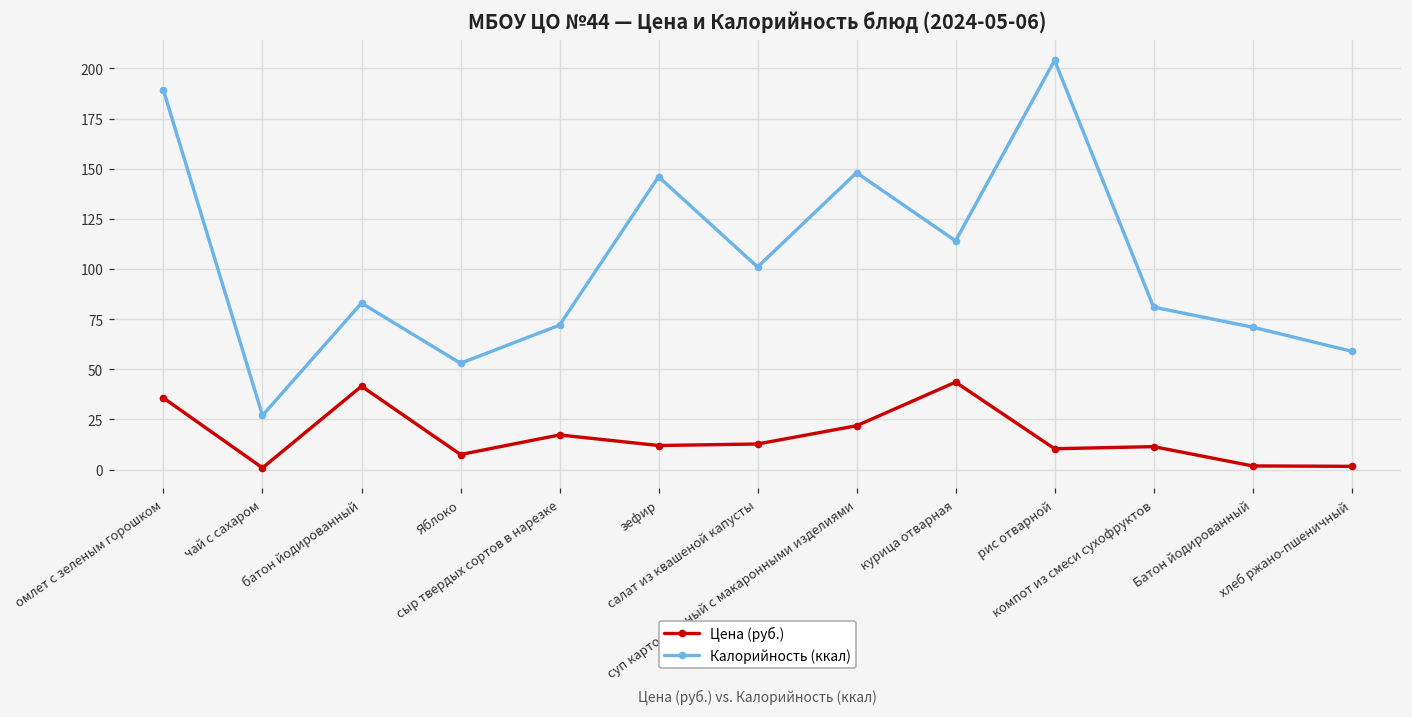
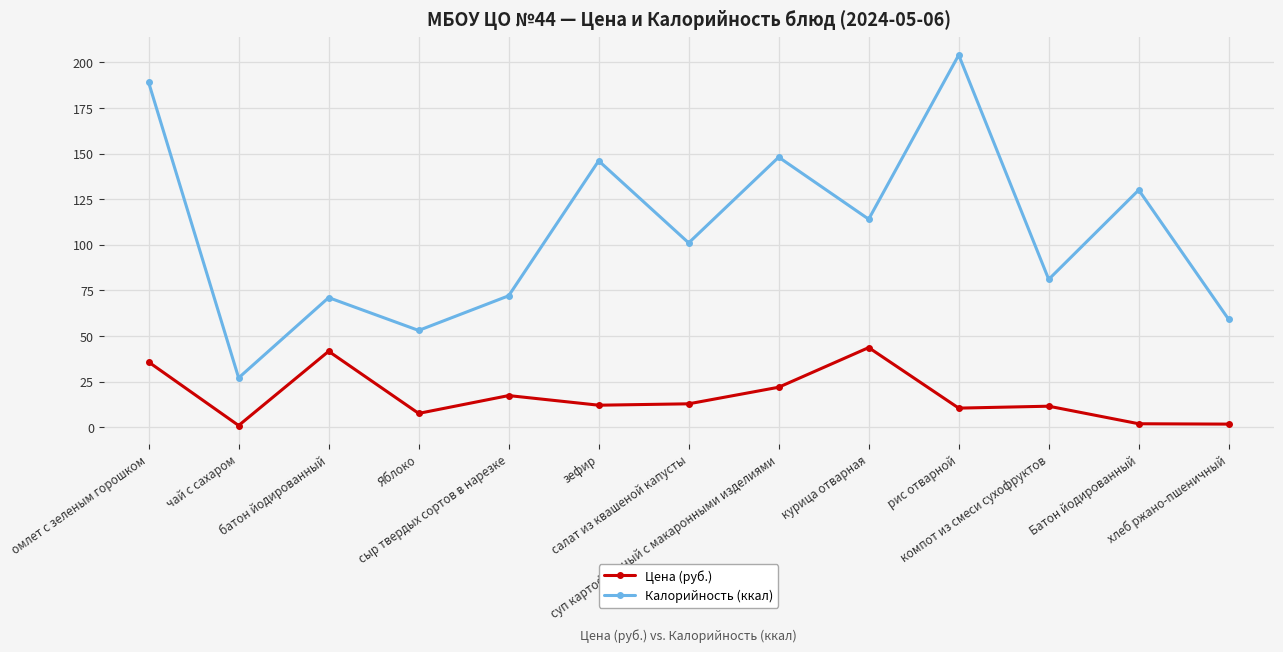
  {
    "Цена (руб.)": {
      "омлет с зеленым горошком": 36,
      "чай с сахаром": 1,
      "батон йодированный": 42,
      "Яблоко": 8,
      "сыр твердых сортов в нарезке": 17,
      "зефир": 12,
      "салат из квашеной капусты": 13,
      "суп картофельный с макаронными изделиями": 22,
      "курица отварная": 44,
      "рис отварной": 10,
      "компот из смеси сухофруктов": 11,
      "Батон йодированный": 2,
      "хлеб ржано-пшеничный": 2
    },
    "Калорийность (ккал)": {
      "омлет с зеленым горошком": 189,
      "чай с сахаром": 27,
-     "батон йодированный": 83,
+     "батон йодированный": 71,
      "Яблоко": 53,
      "сыр твердых сортов в нарезке": 72,
      "зефир": 146,
      "салат из квашеной капусты": 101,
      "суп картофельный с макаронными изделиями": 148,
      "курица отварная": 114,
      "рис отварной": 204,
      "компот из смеси сухофруктов": 81,
-     "Батон йодированный": 71,
+     "Батон йодированный": 130,
      "хлеб ржано-пшеничный": 59
    }
  }
